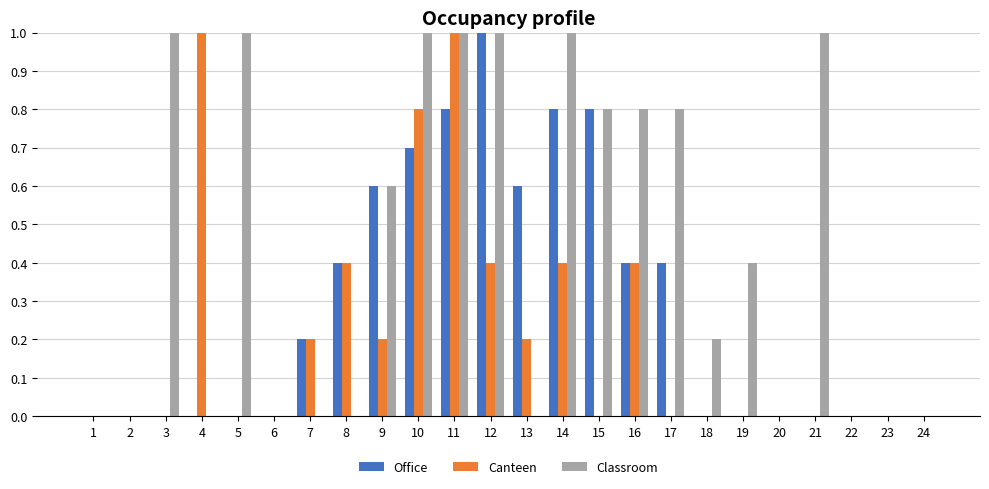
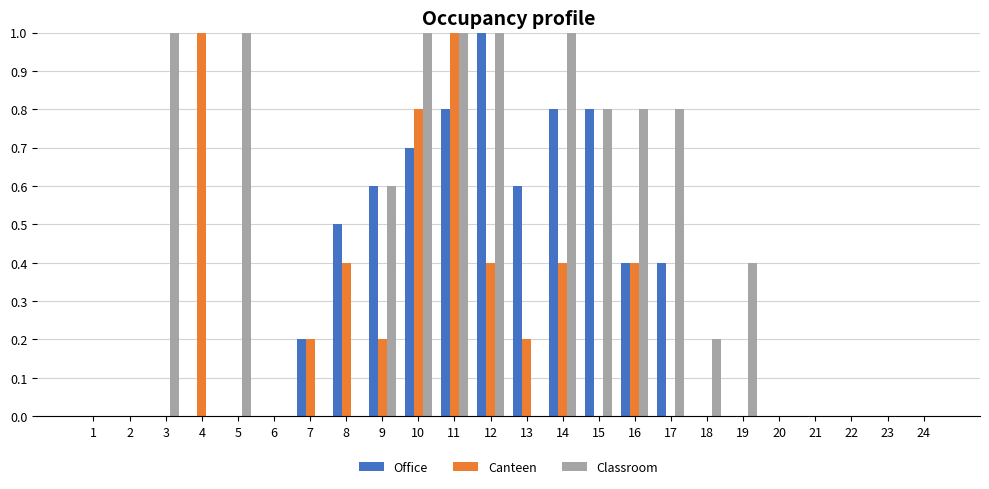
  {
    "Office": {
      "1": 0.0,
      "2": 0.0,
      "3": 0.0,
      "4": 0.0,
      "5": 0.0,
      "6": 0.0,
      "7": 0.2,
-     "8": 0.4,
+     "8": 0.5,
      "9": 0.6,
      "10": 0.7,
      "11": 0.8,
      "12": 1.0,
      "13": 0.6,
      "14": 0.8,
      "15": 0.8,
      "16": 0.4,
      "17": 0.4,
      "18": 0.0,
      "19": 0.0,
      "20": 0.0,
      "21": 0.0,
      "22": 0.0,
      "23": 0.0,
      "24": 0.0
    },
    "Canteen": {
      "1": 0.0,
      "2": 0.0,
      "3": 0.0,
      "4": 1.0,
      "5": 0.0,
      "6": 0.0,
      "7": 0.2,
      "8": 0.4,
      "9": 0.2,
      "10": 0.8,
      "11": 1.0,
      "12": 0.4,
      "13": 0.2,
      "14": 0.4,
      "15": 0.0,
      "16": 0.4,
      "17": 0.0,
      "18": 0.0,
      "19": 0.0,
      "20": 0.0,
      "21": 0.0,
      "22": 0.0,
      "23": 0.0,
      "24": 0.0
    },
    "Classroom": {
      "1": 0,
      "2": 0,
      "3": 1,
      "4": 0,
      "5": 1,
      "6": 0,
      "7": 0,
      "8": 0,
      "9": 0.60,
      "10": 1,
      "11": 1,
      "12": 1,
      "13": 0,
      "14": 1,
      "15": 0.80,
      "16": 0.80,
      "17": 0.80,
      "18": 0.20,
      "19": 0.40,
      "20": 0,
-     "21": 1,
+     "21": 0,
      "22": 0,
      "23": 0,
      "24": 0
    }
  }
